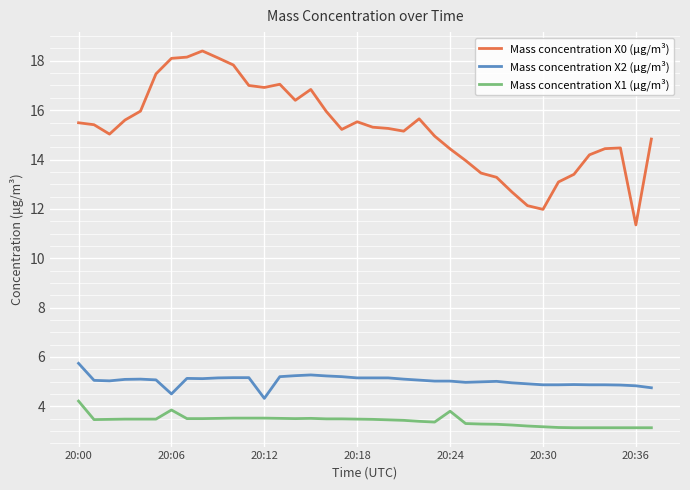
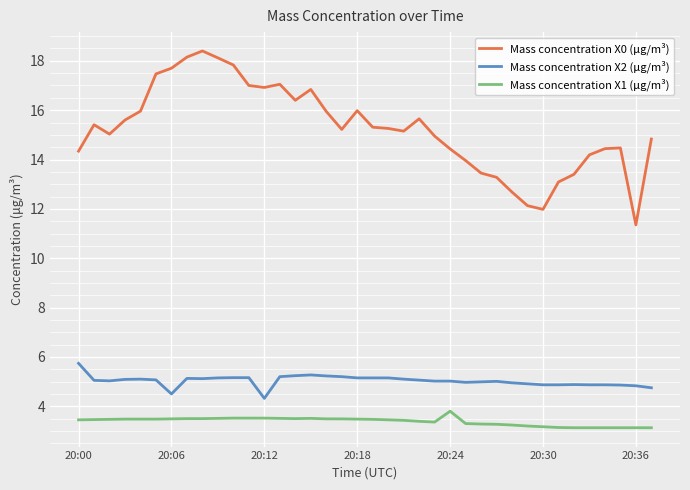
  {
    "Mass concentration X0 (μg/m³)": {
-     "20:00": 15.5,
-     "20:06": 18.1,
+     "20:00": 14.3,
+     "20:06": 17.7,
      "20:12": 16.9,
-     "20:18": 15.5,
+     "20:18": 16.0,
      "20:24": 14.4,
      "20:30": 12.0,
      "20:36": 11.4
    },
    "Mass concentration X2 (μg/m³)": {
      "20:00": 5.7,
      "20:06": 4.5,
      "20:12": 4.3,
      "20:18": 5.2,
      "20:24": 5.0,
      "20:30": 4.9,
      "20:36": 4.8
    },
    "Mass concentration X1 (μg/m³)": {
-     "20:00": 4.2,
-     "20:06": 3.9,
+     "20:00": 3.5,
+     "20:06": 3.5,
      "20:12": 3.5,
      "20:18": 3.5,
      "20:24": 3.8,
      "20:30": 3.2,
      "20:36": 3.1
    }
  }
